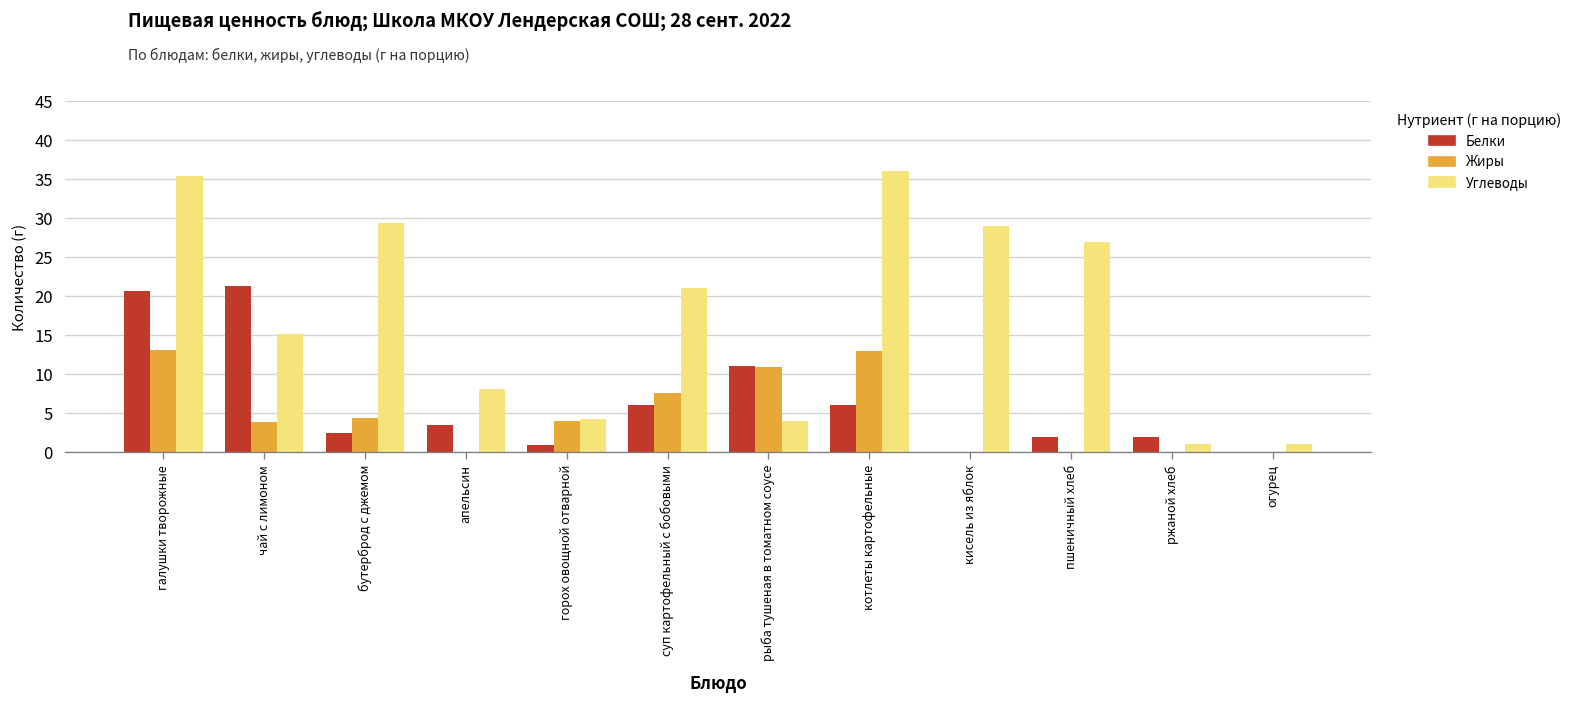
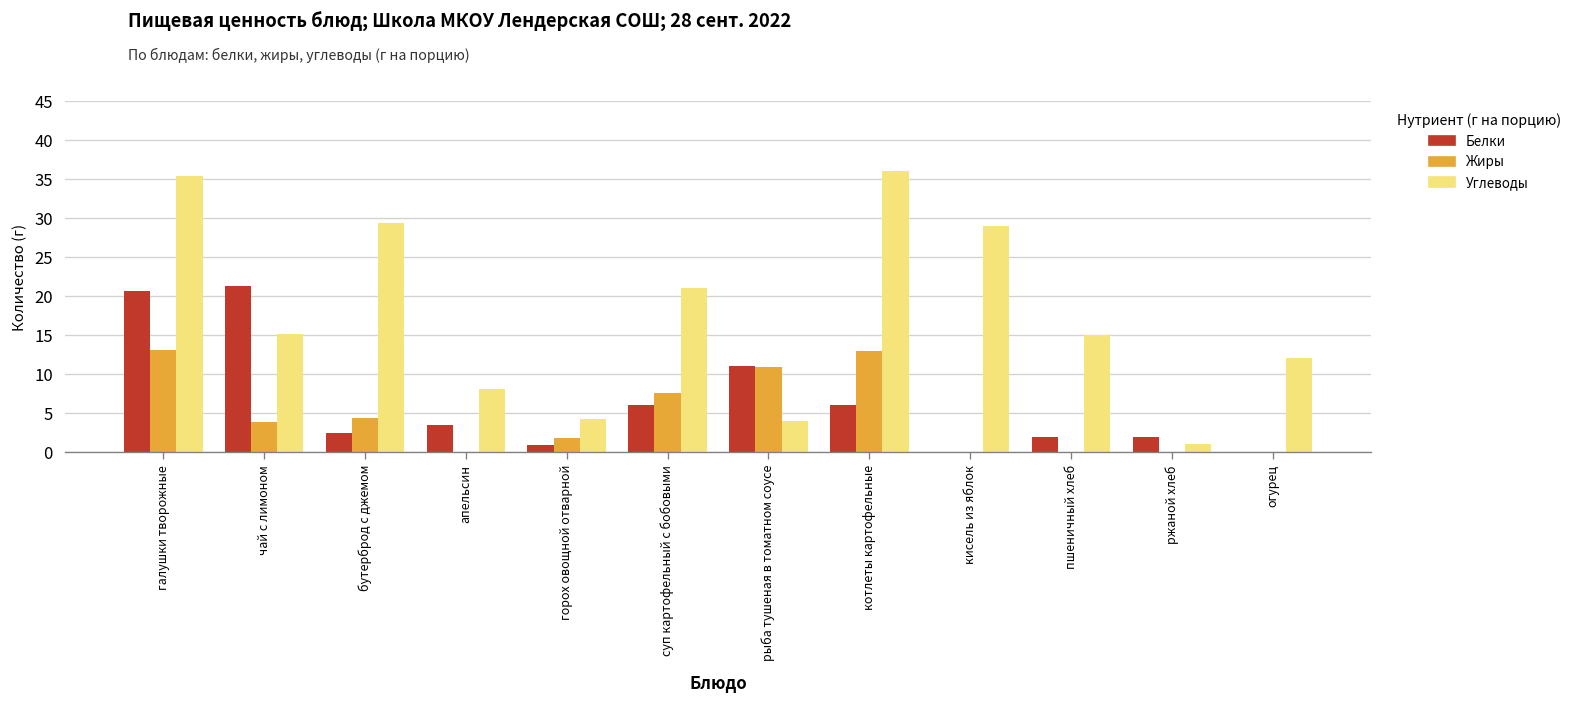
  {
    "Белки": {
      "галушки творожные": 21,
      "чай с лимоном": 21,
      "бутерброд с джемом": 3,
      "апельсин": 4,
      "горох овощной отварной": 1,
      "суп картофельный с бобовыми": 6,
      "рыба тушеная в томатном соусе": 11,
      "котлеты картофельные": 6,
      "кисель из яблок": 0,
      "пшеничный хлеб": 2,
      "ржаной хлеб": 2,
      "огурец": 0
    },
    "Жиры": {
      "галушки творожные": 13,
      "чай с лимоном": 4,
      "бутерброд с джемом": 4,
      "апельсин": 0,
-     "горох овощной отварной": 4,
+     "горох овощной отварной": 2,
      "суп картофельный с бобовыми": 8,
      "рыба тушеная в томатном соусе": 11,
      "котлеты картофельные": 13,
      "кисель из яблок": 0,
      "пшеничный хлеб": 0,
      "ржаной хлеб": 0,
      "огурец": 0
    },
    "Углеводы": {
      "галушки творожные": 35,
      "чай с лимоном": 15,
      "бутерброд с джемом": 29,
      "апельсин": 8,
      "горох овощной отварной": 4,
      "суп картофельный с бобовыми": 21,
      "рыба тушеная в томатном соусе": 4,
      "котлеты картофельные": 36,
      "кисель из яблок": 29,
-     "пшеничный хлеб": 27,
+     "пшеничный хлеб": 15,
      "ржаной хлеб": 1,
-     "огурец": 1
+     "огурец": 12
    }
  }
